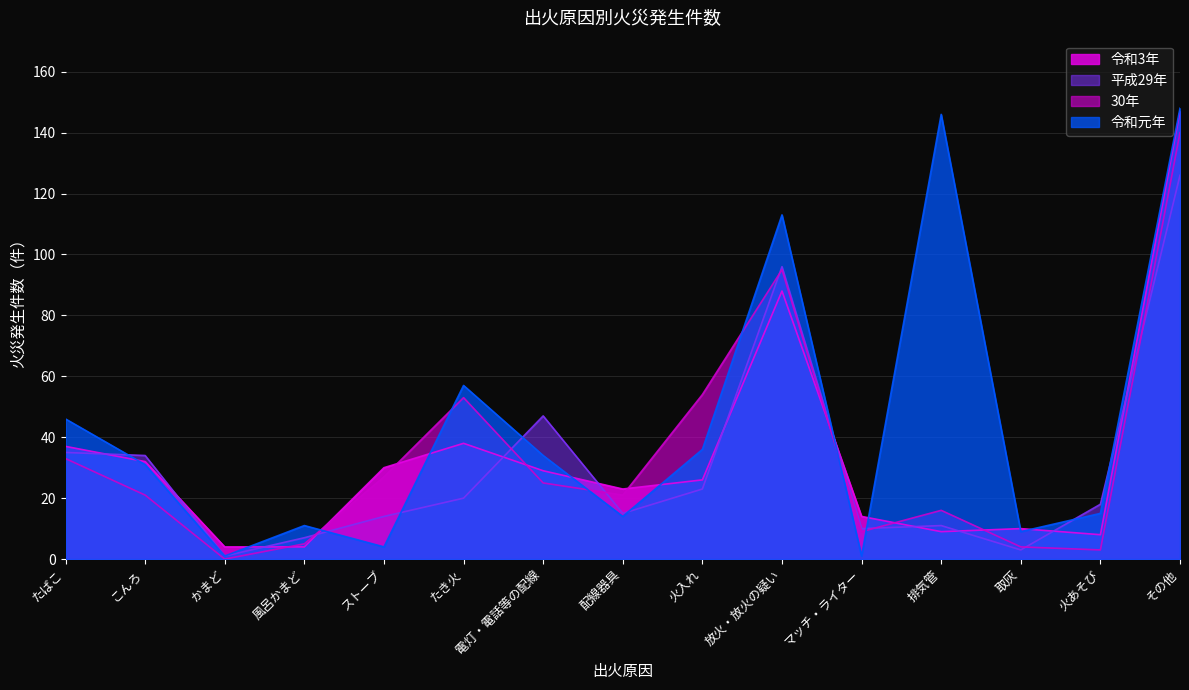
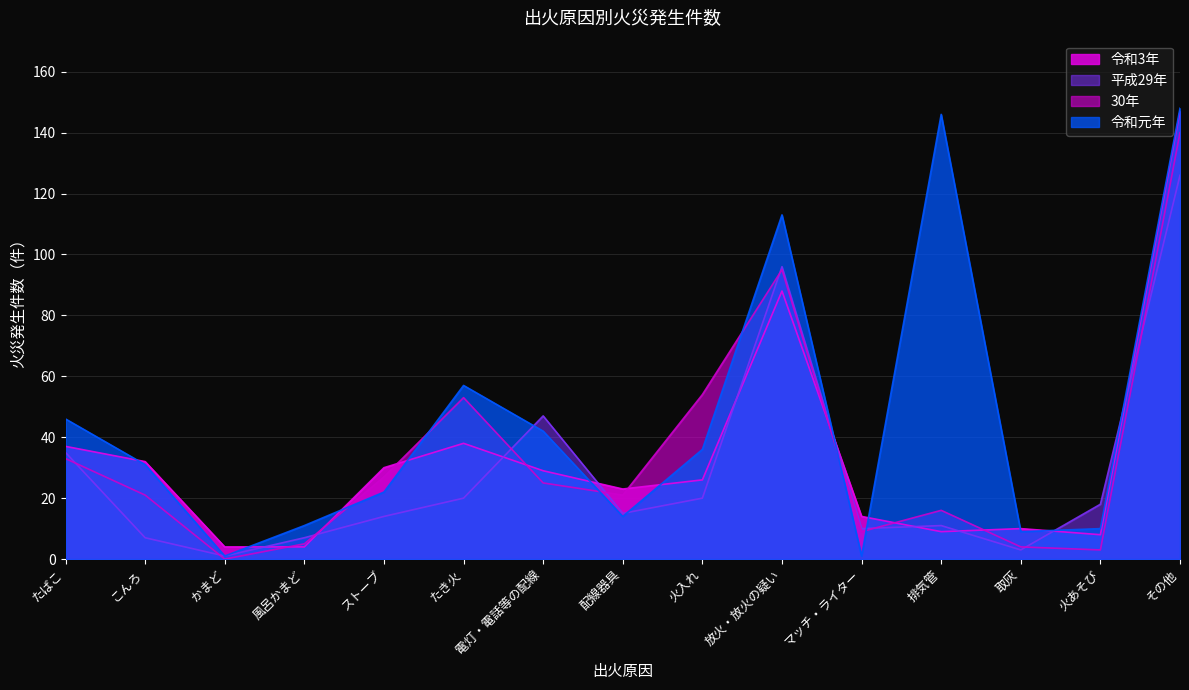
  {
    "平成29年": {
      "たばこ": 35,
-     "こんろ": 34,
+     "こんろ": 7,
      "風呂かまど": 7,
      "ストーブ": 14,
      "たき火": 20,
      "電灯・電話等の配線": 47,
      "配線器具": 15,
-     "火入れ": 23,
+     "火入れ": 20,
      "放火・放火の疑い": 96,
      "マッチ・ライター": 10,
      "排気管": 11,
      "取灰": 3,
      "火あそび": 18,
      "その他": 126
    },
    "令和元年": {
      "たばこ": 46,
      "こんろ": 31,
      "風呂かまど": 11,
-     "ストーブ": 4,
+     "ストーブ": 22,
      "たき火": 57,
-     "電灯・電話等の配線": 34,
+     "電灯・電話等の配線": 42,
      "配線器具": 14,
      "火入れ": 36,
      "放火・放火の疑い": 113,
      "マッチ・ライター": 1,
      "排気管": 146,
      "取灰": 9,
-     "火あそび": 15,
+     "火あそび": 10,
      "その他": 148
    }
  }
